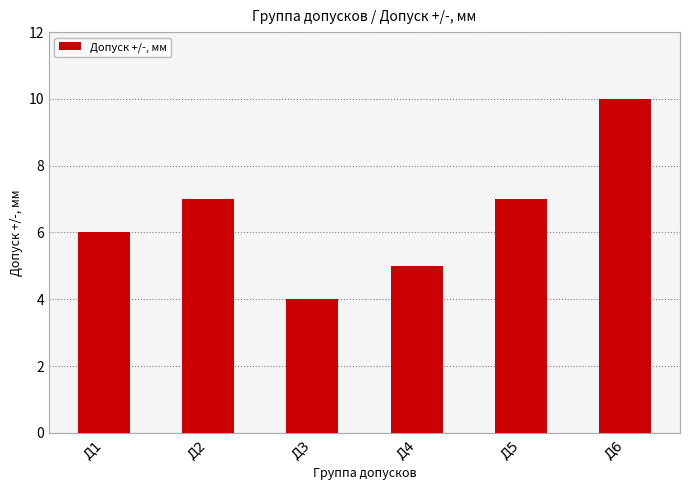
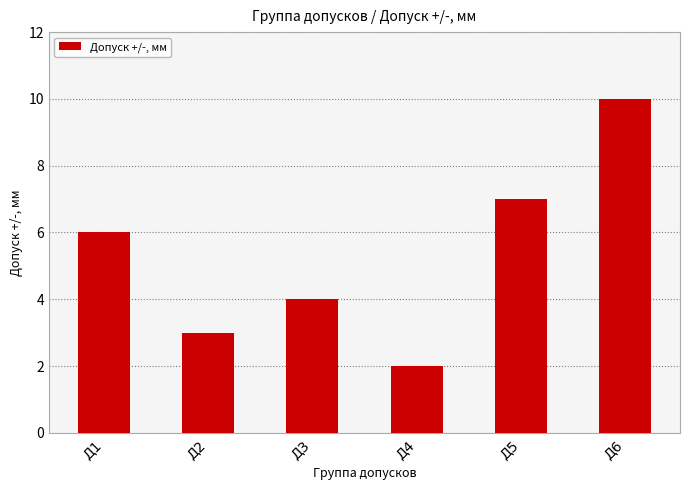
  {
    "Д1": 6,
-   "Д2": 7,
+   "Д2": 3,
    "Д3": 4,
-   "Д4": 5,
+   "Д4": 2,
    "Д5": 7,
    "Д6": 10
  }
